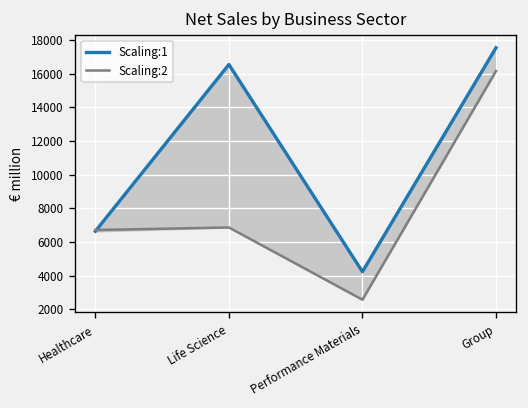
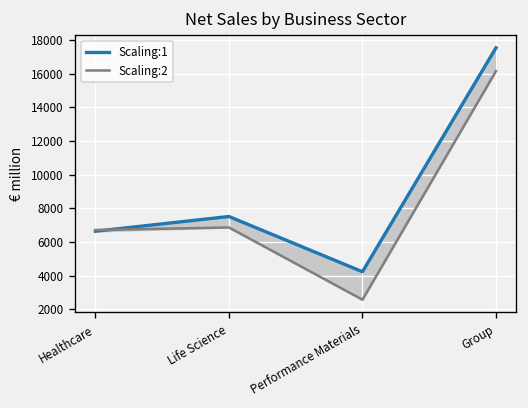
  {
    "Scaling:1": {
-     "Life Science": 16500
+     "Life Science": 7500
    }
  }
